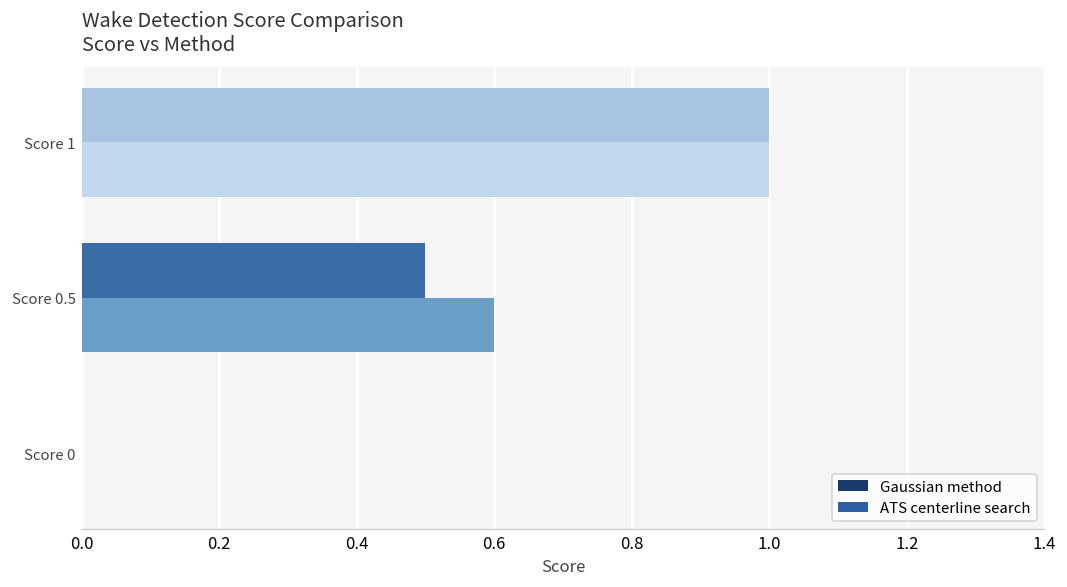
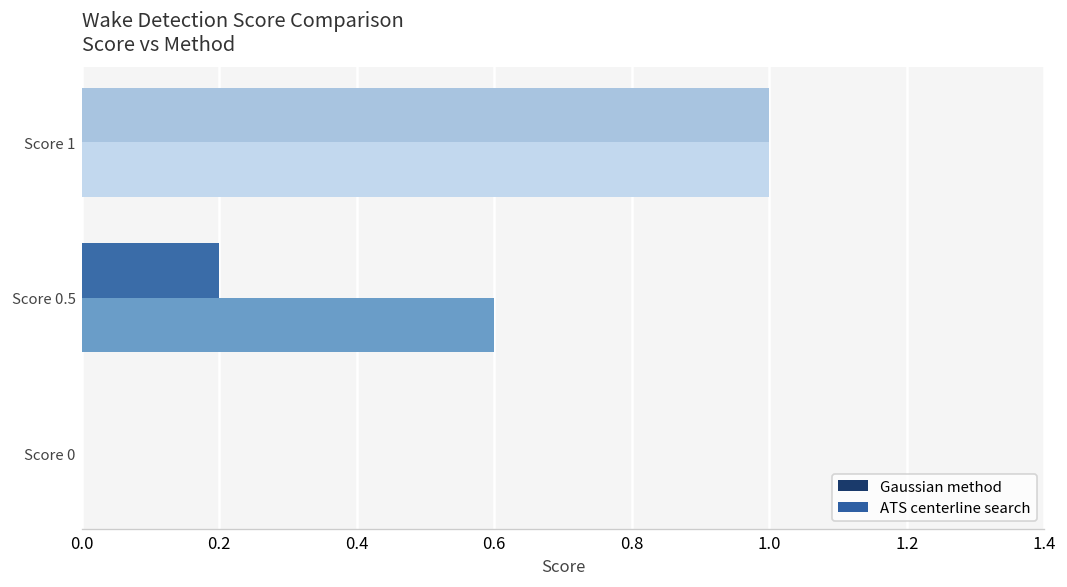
  {
    "Gaussian method": {
      "Score 1": 1.0,
-     "Score 0.5": 0.5,
+     "Score 0.5": 0.2,
      "Score 0": 0.0
    },
    "ATS centerline search": {
      "Score 1": 1.0,
      "Score 0.5": 0.6,
      "Score 0": 0.0
    }
  }
